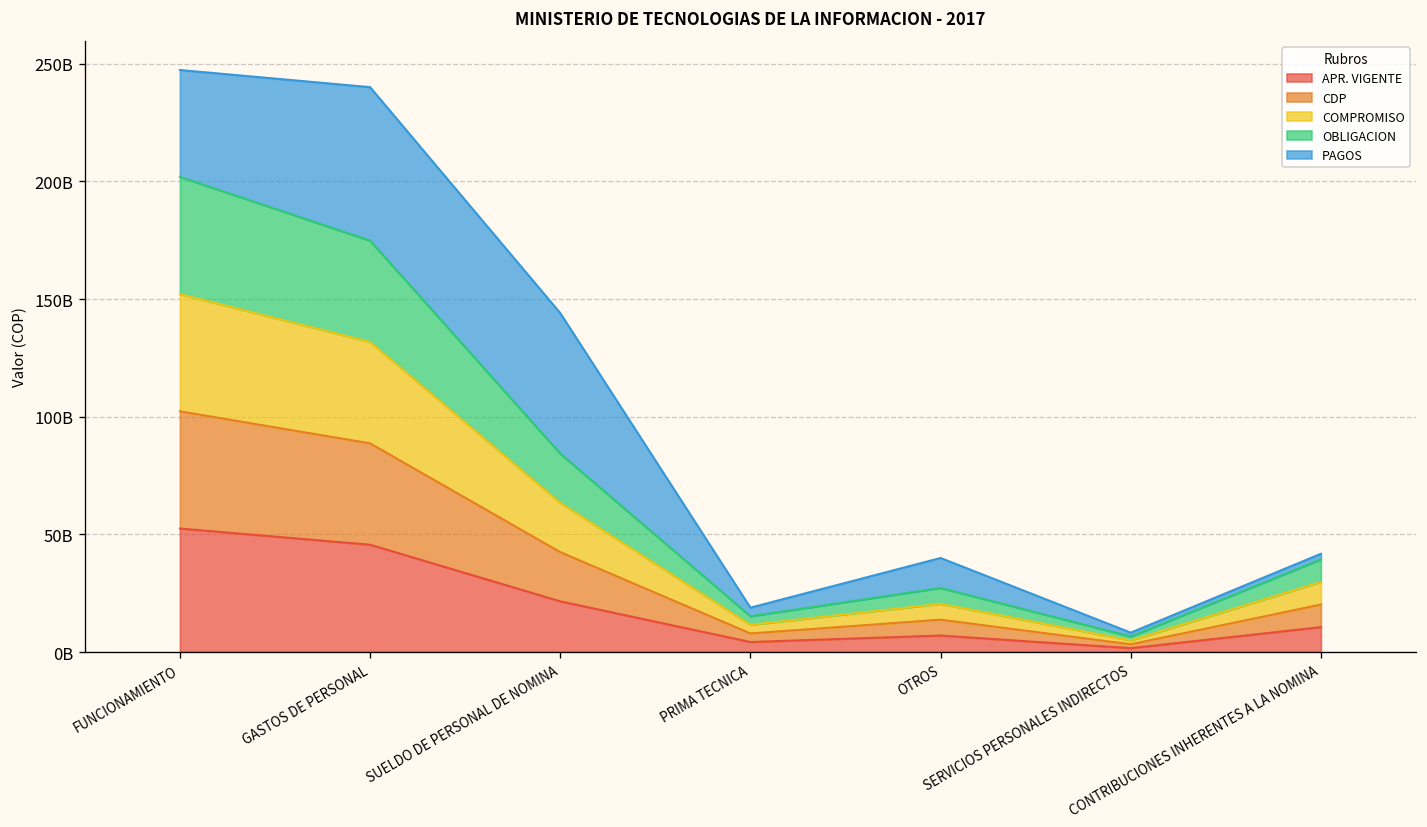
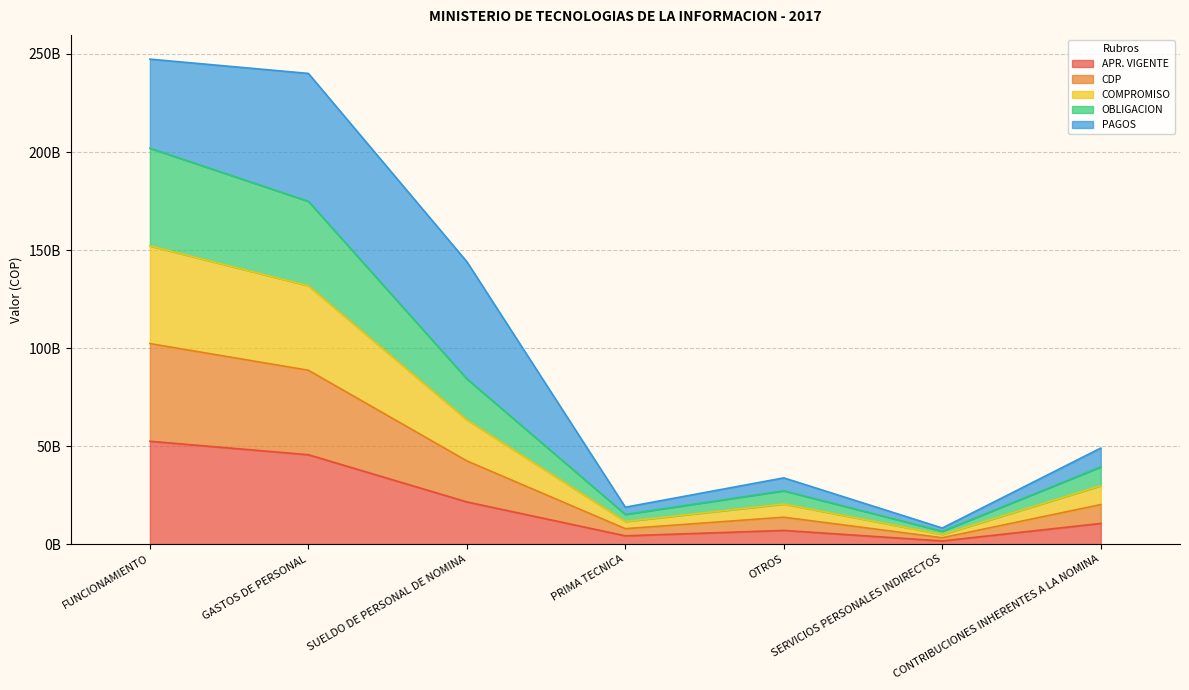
  {
    "COMPROMISO": {
      "FUNCIONAMIENTO": 50000000000,
      "GASTOS DE PERSONAL": 43000000000,
      "SUELDO DE PERSONAL DE NOMINA": 21000000000,
      "PRIMA TECNICA": 4000000000,
      "OTROS": 7000000000,
      "SERVICIOS PERSONALES INDIRECTOS": 2000000000,
      "CONTRIBUCIONES INHERENTES A LA NOMINA": 10000000000
    },
    "OBLIGACION": {
      "FUNCIONAMIENTO": 50000000000,
      "GASTOS DE PERSONAL": 43000000000,
      "SUELDO DE PERSONAL DE NOMINA": 21000000000,
      "PRIMA TECNICA": 4000000000,
      "OTROS": 7000000000,
      "SERVICIOS PERSONALES INDIRECTOS": 2000000000,
      "CONTRIBUCIONES INHERENTES A LA NOMINA": 10000000000
    },
    "PAGOS": {
      "FUNCIONAMIENTO": 45000000000,
      "GASTOS DE PERSONAL": 65000000000,
      "SUELDO DE PERSONAL DE NOMINA": 60000000000,
      "PRIMA TECNICA": 4000000000,
-     "OTROS": 13000000000,
+     "OTROS": 7000000000,
      "SERVICIOS PERSONALES INDIRECTOS": 2000000000,
-     "CONTRIBUCIONES INHERENTES A LA NOMINA": 2000000000
+     "CONTRIBUCIONES INHERENTES A LA NOMINA": 10000000000
    }
  }
